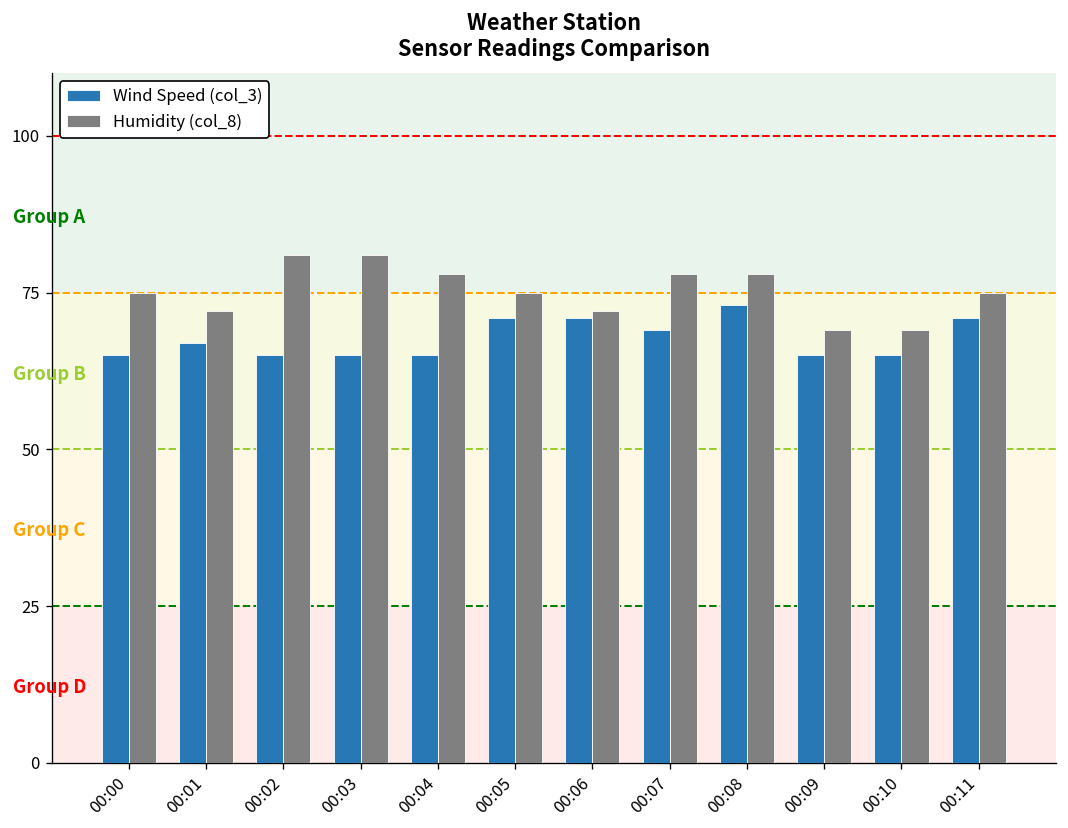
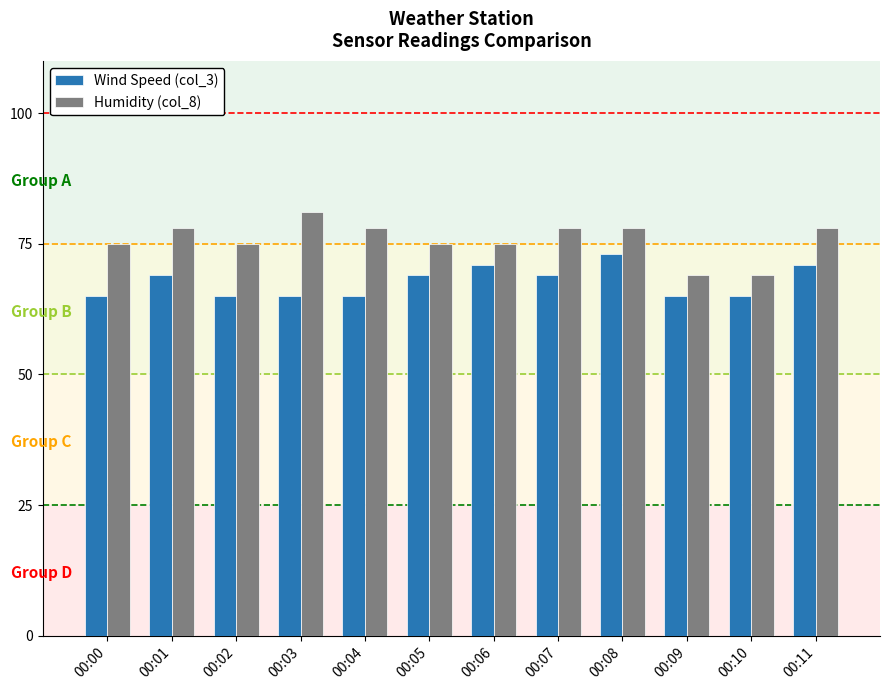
  {
    "Wind Speed (col_3)": {
      "00:00": 65,
-     "00:01": 67,
+     "00:01": 69,
      "00:02": 65,
      "00:03": 65,
      "00:04": 65,
-     "00:05": 71,
+     "00:05": 69,
      "00:06": 71,
      "00:07": 69,
      "00:08": 73,
      "00:09": 65,
      "00:10": 65,
      "00:11": 71
    },
    "Humidity (col_8)": {
      "00:00": 75,
-     "00:01": 72,
-     "00:02": 81,
+     "00:01": 78,
+     "00:02": 75,
      "00:03": 81,
      "00:04": 78,
      "00:05": 75,
-     "00:06": 72,
+     "00:06": 75,
      "00:07": 78,
      "00:08": 78,
      "00:09": 69,
      "00:10": 69,
-     "00:11": 75
+     "00:11": 78
    }
  }
